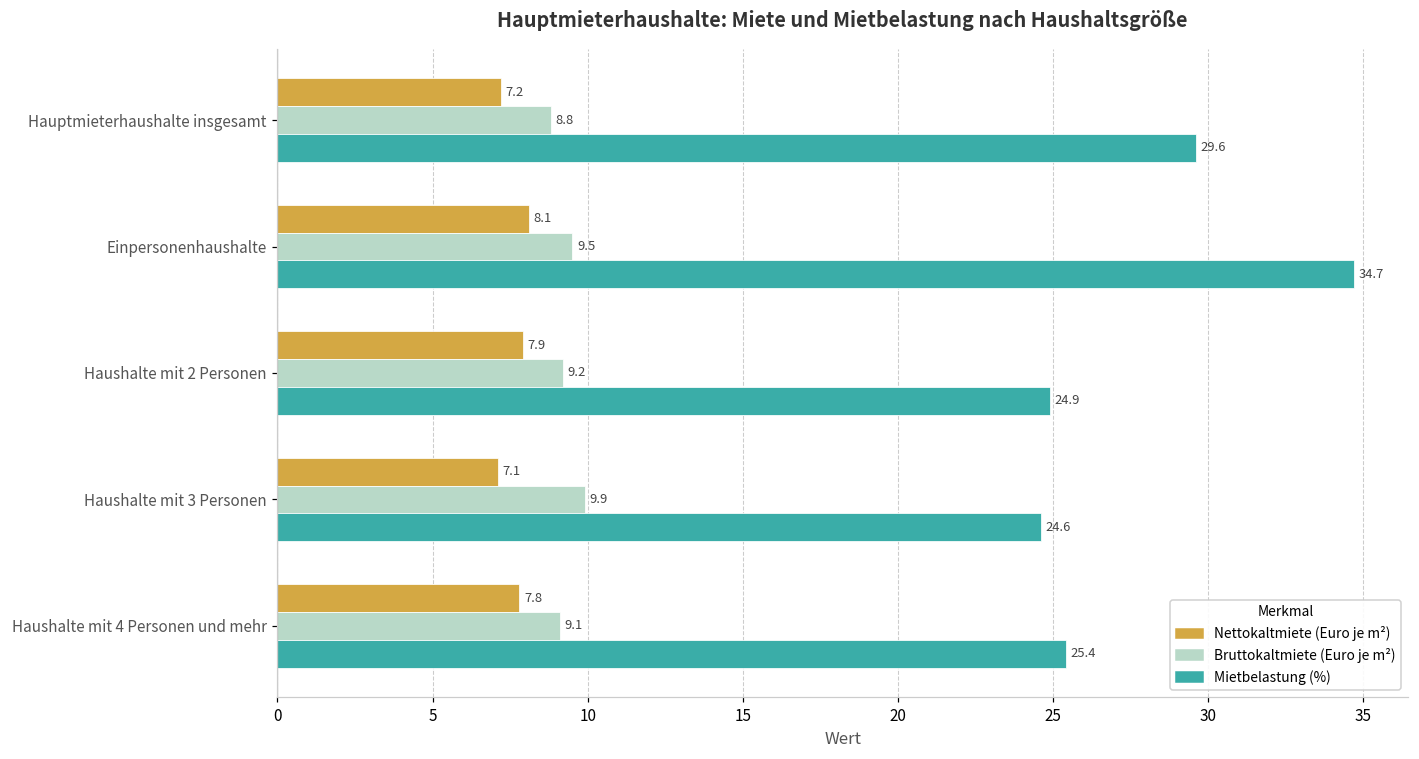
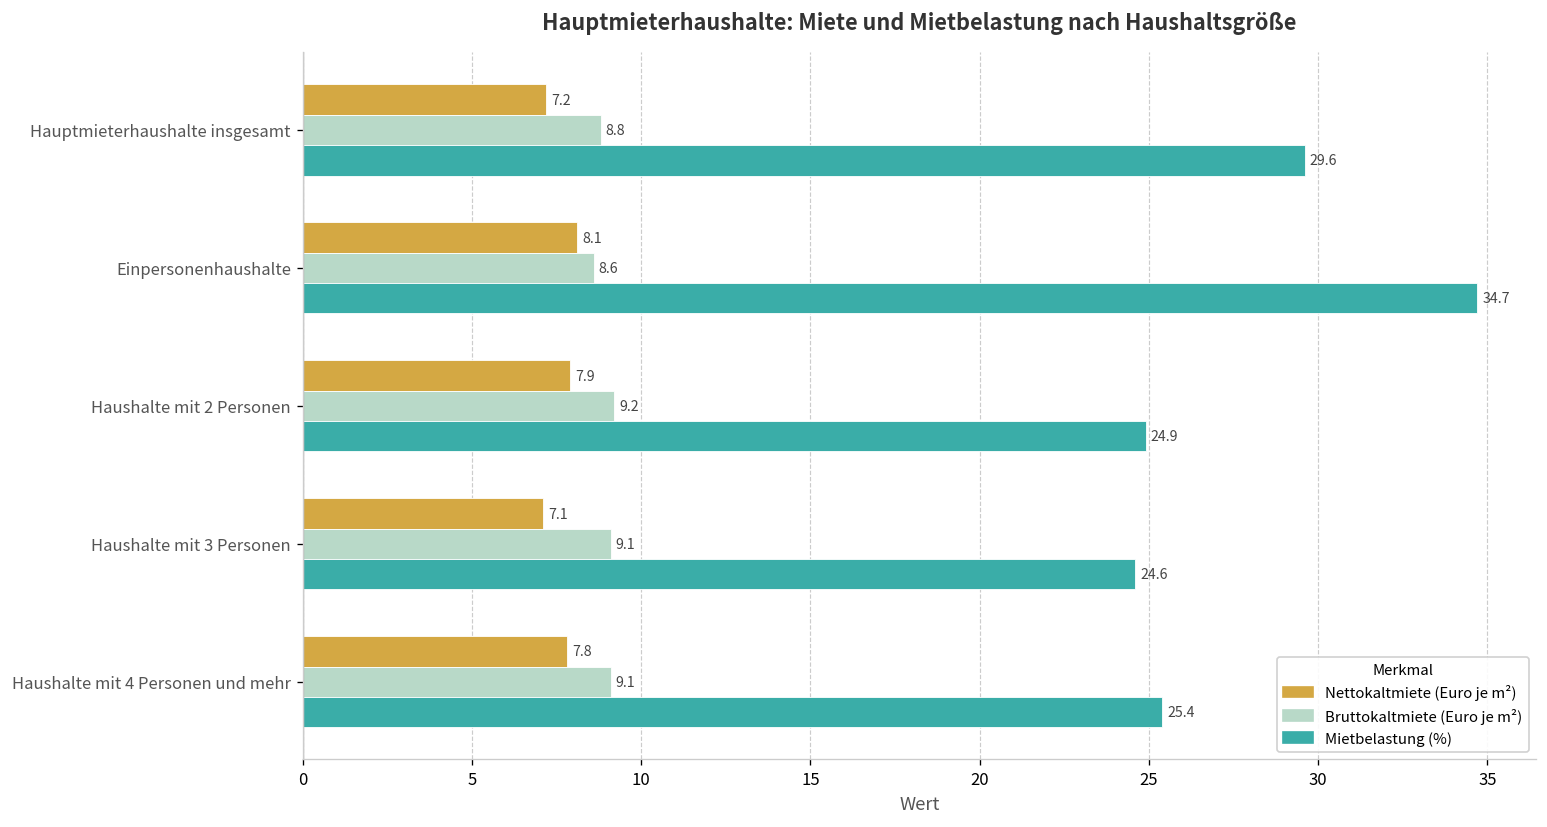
  {
    "Nettokaltmiete (Euro je m²)": {
      "Hauptmieterhaushalte insgesamt": 7.2,
      "Einpersonenhaushalte": 8.1,
      "Haushalte mit 2 Personen": 7.9,
      "Haushalte mit 3 Personen": 7.1,
      "Haushalte mit 4 Personen und mehr": 7.8
    },
    "Bruttokaltmiete (Euro je m²)": {
      "Hauptmieterhaushalte insgesamt": 8.8,
-     "Einpersonenhaushalte": 9.5,
+     "Einpersonenhaushalte": 8.6,
      "Haushalte mit 2 Personen": 9.2,
-     "Haushalte mit 3 Personen": 9.9,
+     "Haushalte mit 3 Personen": 9.1,
      "Haushalte mit 4 Personen und mehr": 9.1
    },
    "Mietbelastung (%)": {
      "Hauptmieterhaushalte insgesamt": 29.6,
      "Einpersonenhaushalte": 34.7,
      "Haushalte mit 2 Personen": 24.9,
      "Haushalte mit 3 Personen": 24.6,
      "Haushalte mit 4 Personen und mehr": 25.4
    }
  }
